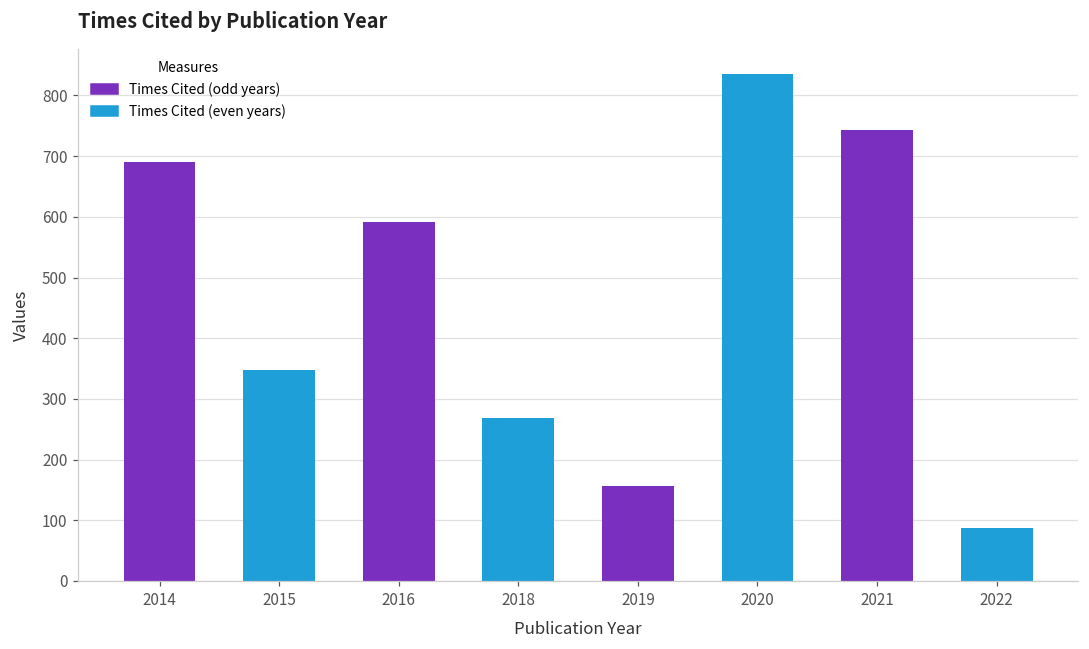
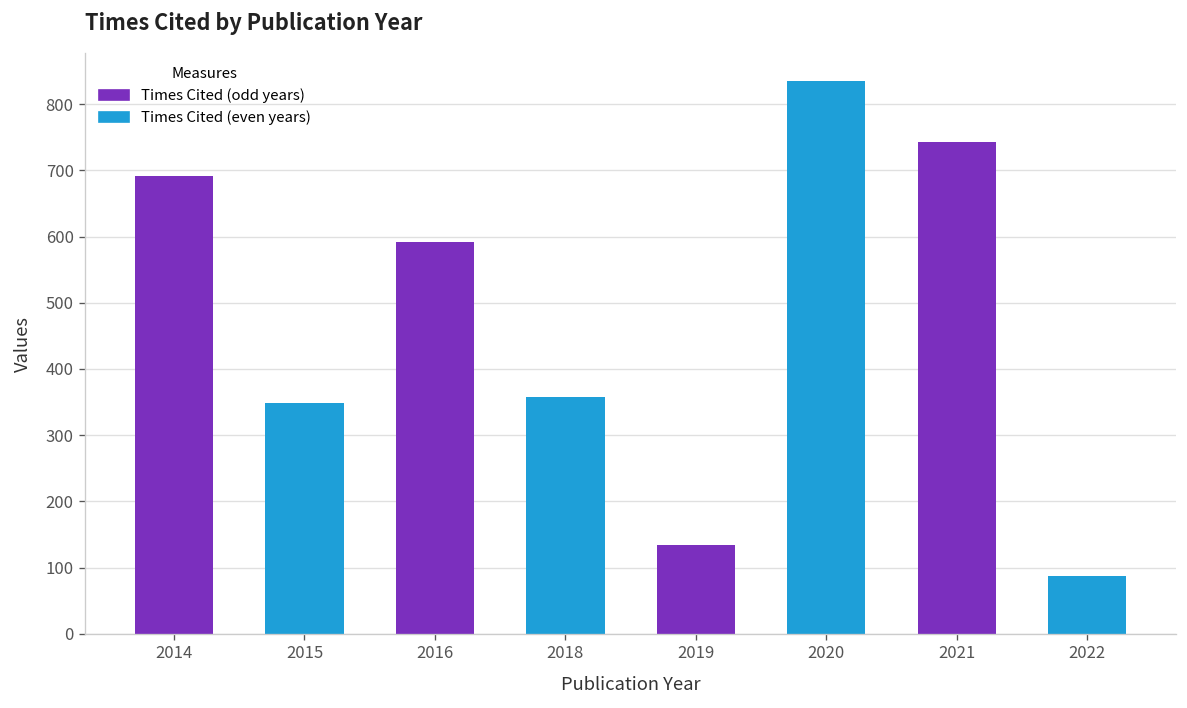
  {
    "2014": 690,
    "2015": 350,
    "2016": 590,
-   "2018": 270,
-   "2019": 160,
+   "2018": 360,
+   "2019": 130,
    "2020": 840,
    "2021": 740,
    "2022": 90
  }
